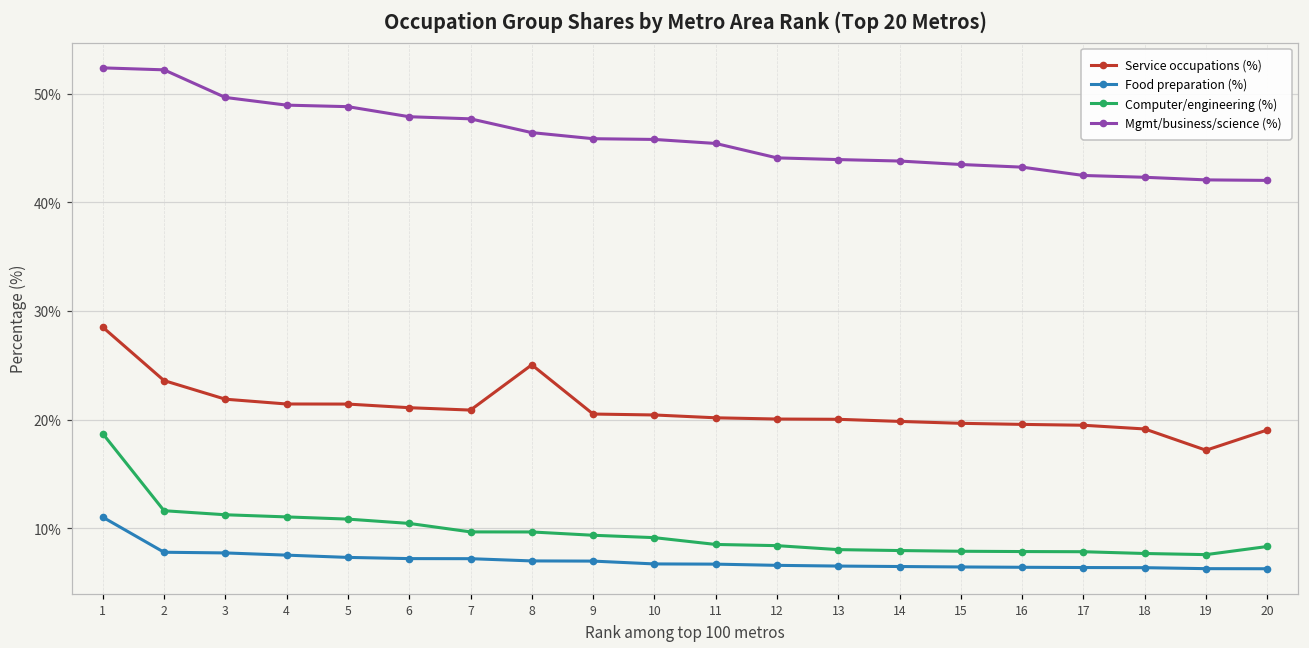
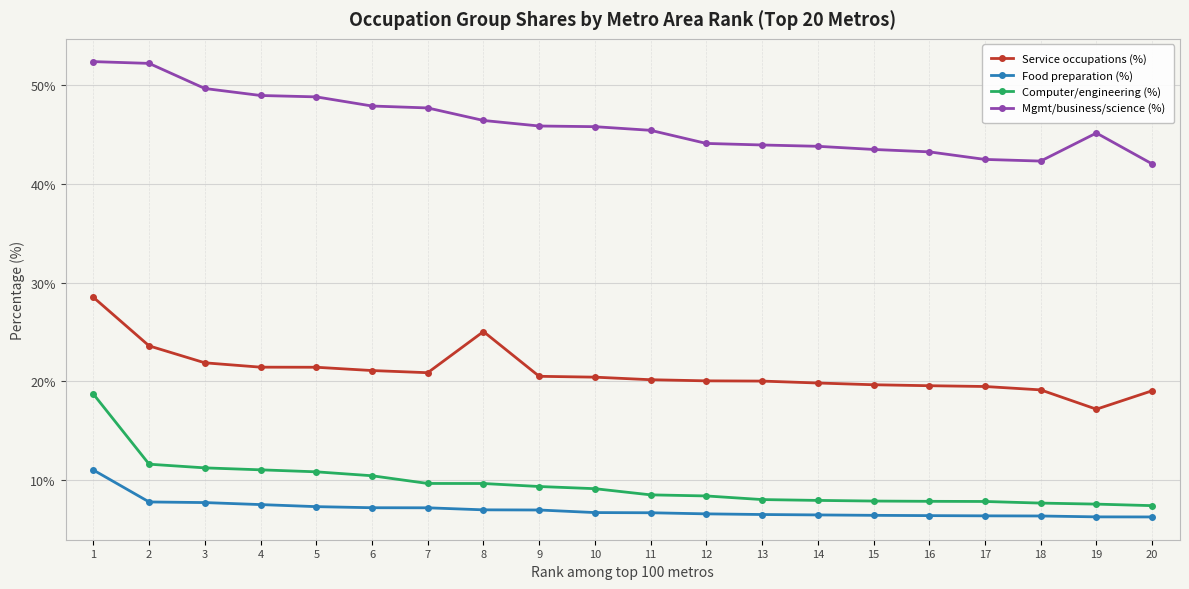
  {
    "Service occupations (%)": {
      "1": "29%",
      "2": "24%",
      "3": "22%",
      "4": "21%",
      "5": "21%",
      "6": "21%",
      "7": "21%",
      "8": "25%",
      "9": "21%",
      "10": "20%",
      "11": "20%",
      "12": "20%",
      "13": "20%",
      "14": "20%",
      "15": "20%",
      "16": "20%",
      "17": "19%",
      "18": "19%",
      "19": "17%",
      "20": "19%"
    },
    "Food preparation (%)": {
      "1": "11%",
      "2": "8%",
      "3": "8%",
      "4": "8%",
      "5": "7%",
      "6": "7%",
      "7": "7%",
      "8": "7%",
      "9": "7%",
      "10": "7%",
      "11": "7%",
      "12": "7%",
      "13": "6%",
      "14": "6%",
      "15": "6%",
      "16": "6%",
      "17": "6%",
      "18": "6%",
      "19": "6%",
      "20": "6%"
    },
    "Computer/engineering (%)": {
      "1": "19%",
      "2": "12%",
      "3": "11%",
      "4": "11%",
      "5": "11%",
      "6": "10%",
      "7": "10%",
      "8": "10%",
      "9": "9%",
      "10": "9%",
      "11": "8%",
      "12": "8%",
      "13": "8%",
      "14": "8%",
      "15": "8%",
      "16": "8%",
      "17": "8%",
      "18": "8%",
      "19": "8%",
-     "20": "8%"
+     "20": "7%"
    },
    "Mgmt/business/science (%)": {
      "1": "52%",
      "2": "52%",
      "3": "50%",
      "4": "49%",
      "5": "49%",
      "6": "48%",
      "7": "48%",
      "8": "46%",
      "9": "46%",
      "10": "46%",
      "11": "45%",
      "12": "44%",
      "13": "44%",
      "14": "44%",
      "15": "43%",
      "16": "43%",
      "17": "42%",
      "18": "42%",
-     "19": "42%",
+     "19": "45%",
      "20": "42%"
    }
  }
